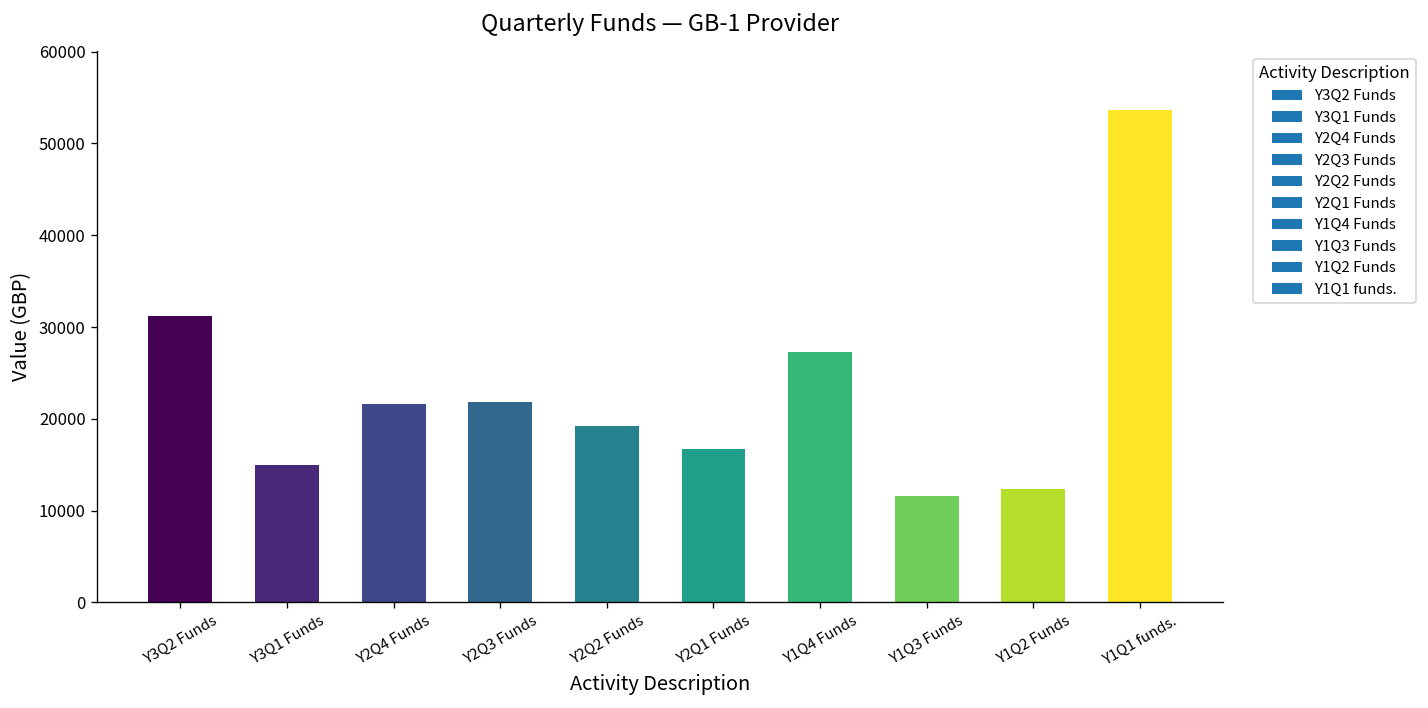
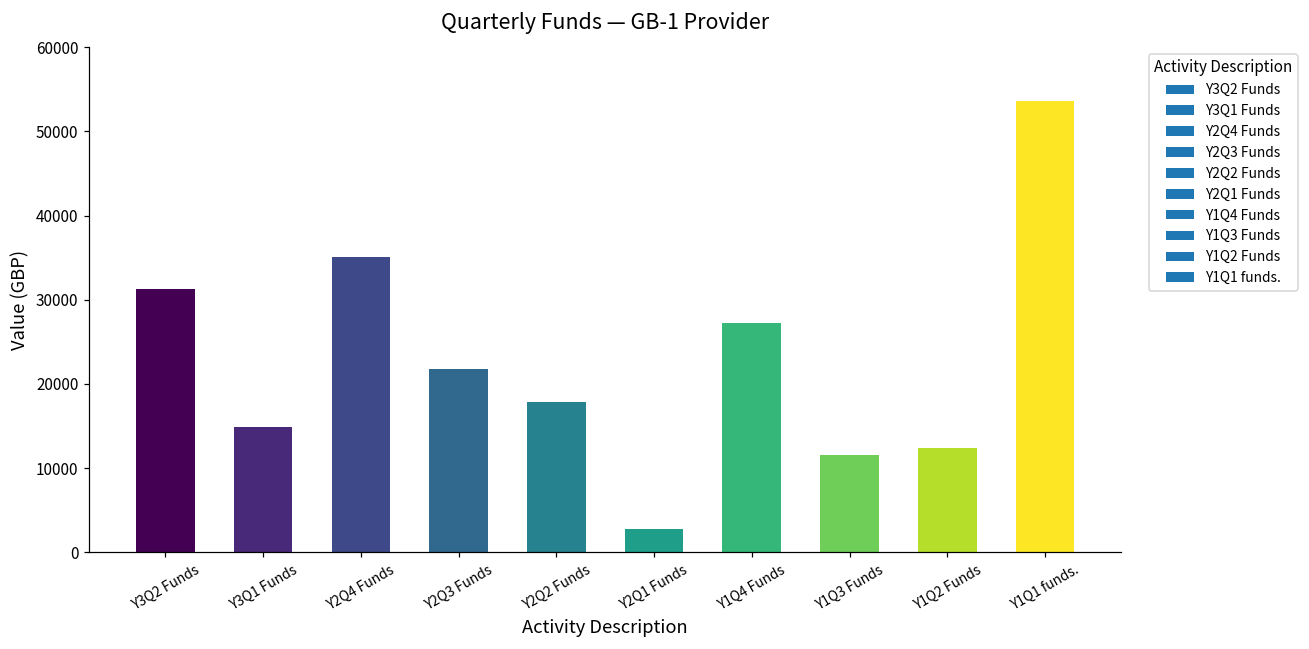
  {
    "Y3Q2 Funds": 31000,
    "Y3Q1 Funds": 15000,
-   "Y2Q4 Funds": 22000,
+   "Y2Q4 Funds": 35000,
    "Y2Q3 Funds": 22000,
-   "Y2Q2 Funds": 19000,
-   "Y2Q1 Funds": 17000,
+   "Y2Q2 Funds": 18000,
+   "Y2Q1 Funds": 3000,
    "Y1Q4 Funds": 27000,
    "Y1Q3 Funds": 12000,
    "Y1Q2 Funds": 12000,
    "Y1Q1 funds.": 54000
  }
